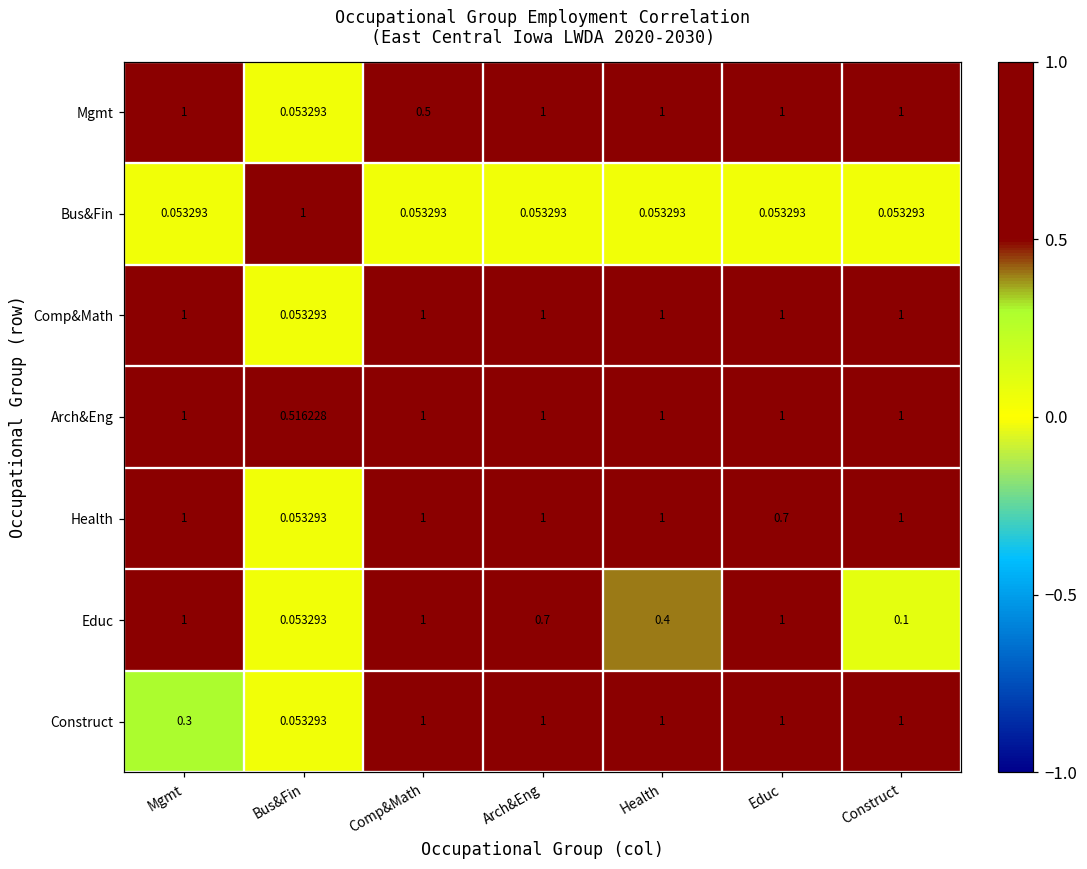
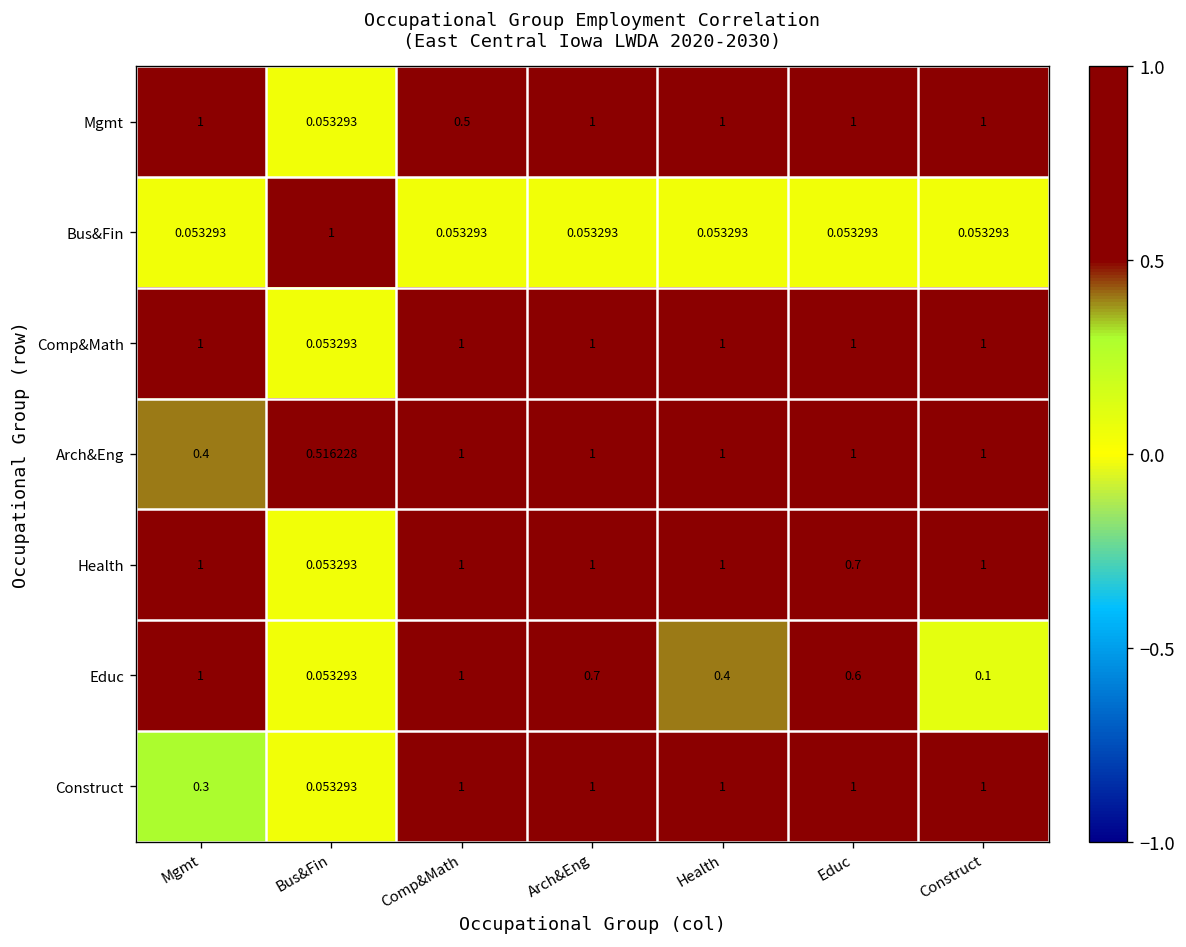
  {
    "Mgmt": {
      "Mgmt": 1,
      "Bus&Fin": 0.053293,
      "Comp&Math": 0.5,
      "Arch&Eng": 1,
      "Health": 1,
      "Educ": 1,
      "Construct": 1
    },
    "Bus&Fin": {
      "Mgmt": 0.053293,
      "Bus&Fin": 1,
      "Comp&Math": 0.053293,
      "Arch&Eng": 0.053293,
      "Health": 0.053293,
      "Educ": 0.053293,
      "Construct": 0.053293
    },
    "Comp&Math": {
      "Mgmt": 1,
      "Bus&Fin": 0.053293,
      "Comp&Math": 1,
      "Arch&Eng": 1,
      "Health": 1,
      "Educ": 1,
      "Construct": 1
    },
    "Arch&Eng": {
-     "Mgmt": 1,
+     "Mgmt": 0.4,
      "Bus&Fin": 0.516228,
      "Comp&Math": 1,
      "Arch&Eng": 1,
      "Health": 1,
      "Educ": 1,
      "Construct": 1
    },
    "Health": {
      "Mgmt": 1,
      "Bus&Fin": 0.053293,
      "Comp&Math": 1,
      "Arch&Eng": 1,
      "Health": 1,
      "Educ": 0.7,
      "Construct": 1
    },
    "Educ": {
      "Mgmt": 1,
      "Bus&Fin": 0.053293,
      "Comp&Math": 1,
      "Arch&Eng": 0.7,
      "Health": 0.4,
-     "Educ": 1,
+     "Educ": 0.6,
      "Construct": 0.1
    },
    "Construct": {
      "Mgmt": 0.3,
      "Bus&Fin": 0.053293,
      "Comp&Math": 1,
      "Arch&Eng": 1,
      "Health": 1,
      "Educ": 1,
      "Construct": 1
    }
  }
